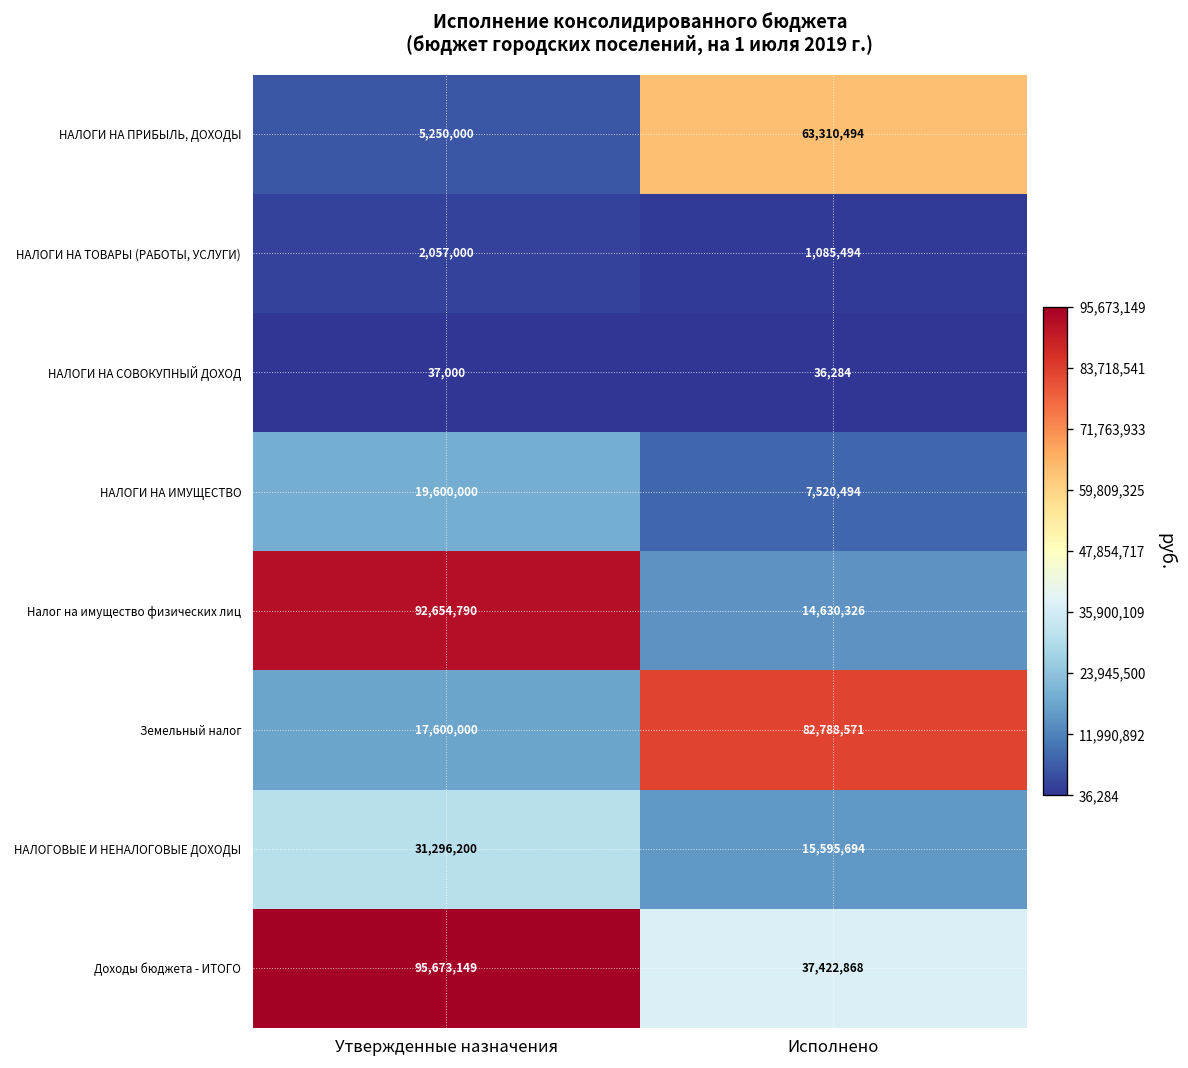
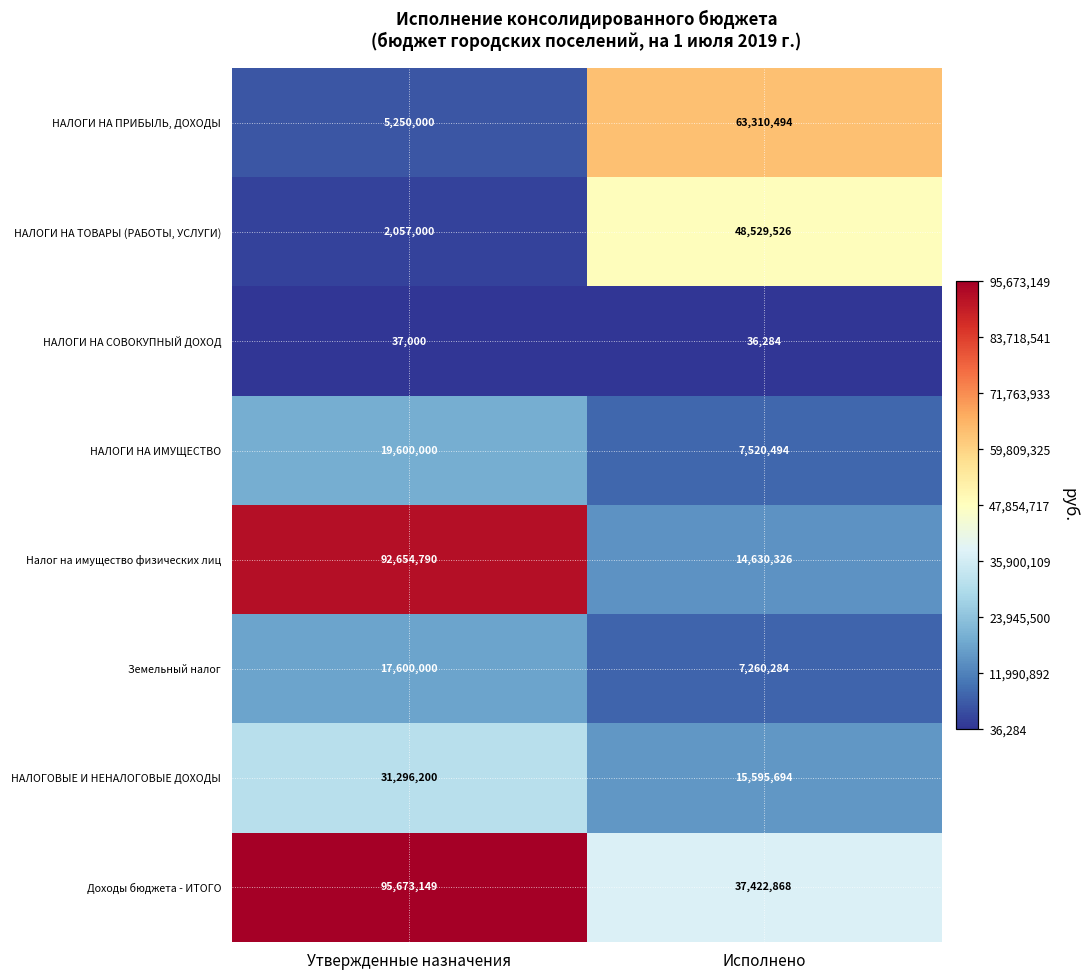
  {
    "НАЛОГИ НА ПРИБЫЛЬ, ДОХОДЫ": {
      "Утвержденные назначения": "5,250,000",
      "Исполнено": "63,310,494"
    },
    "НАЛОГИ НА ТОВАРЫ (РАБОТЫ, УСЛУГИ)": {
      "Утвержденные назначения": "2,057,000",
-     "Исполнено": "1,085,494"
+     "Исполнено": "48,529,526"
    },
    "НАЛОГИ НА СОВОКУПНЫЙ ДОХОД": {
      "Утвержденные назначения": "37,000",
      "Исполнено": "36,284"
    },
    "НАЛОГИ НА ИМУЩЕСТВО": {
      "Утвержденные назначения": "19,600,000",
      "Исполнено": "7,520,494"
    },
    "Налог на имущество физических лиц": {
      "Утвержденные назначения": "92,654,790",
      "Исполнено": "14,630,326"
    },
    "Земельный налог": {
      "Утвержденные назначения": "17,600,000",
-     "Исполнено": "82,788,571"
+     "Исполнено": "7,260,284"
    },
    "НАЛОГОВЫЕ И НЕНАЛОГОВЫЕ ДОХОДЫ": {
      "Утвержденные назначения": "31,296,200",
      "Исполнено": "15,595,694"
    },
    "Доходы бюджета - ИТОГО": {
      "Утвержденные назначения": "95,673,149",
      "Исполнено": "37,422,868"
    }
  }
